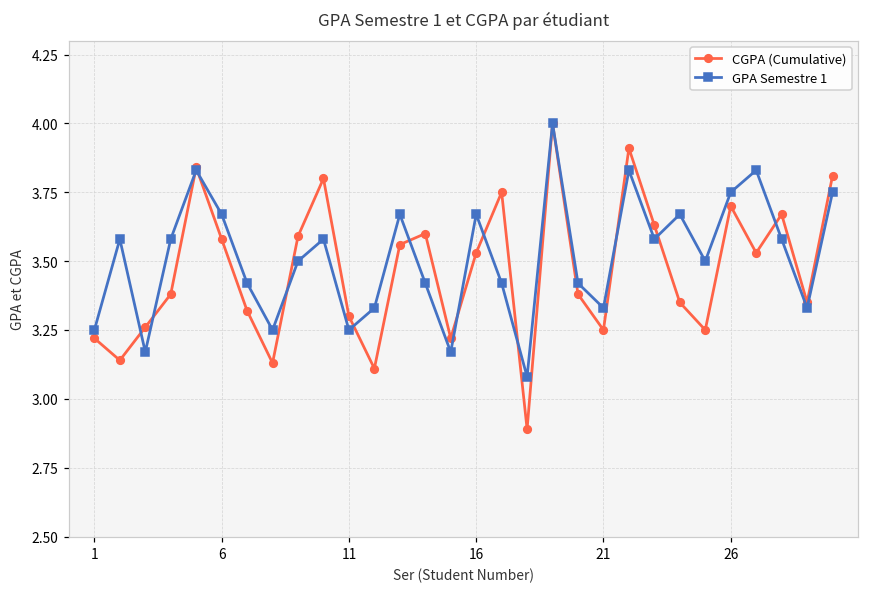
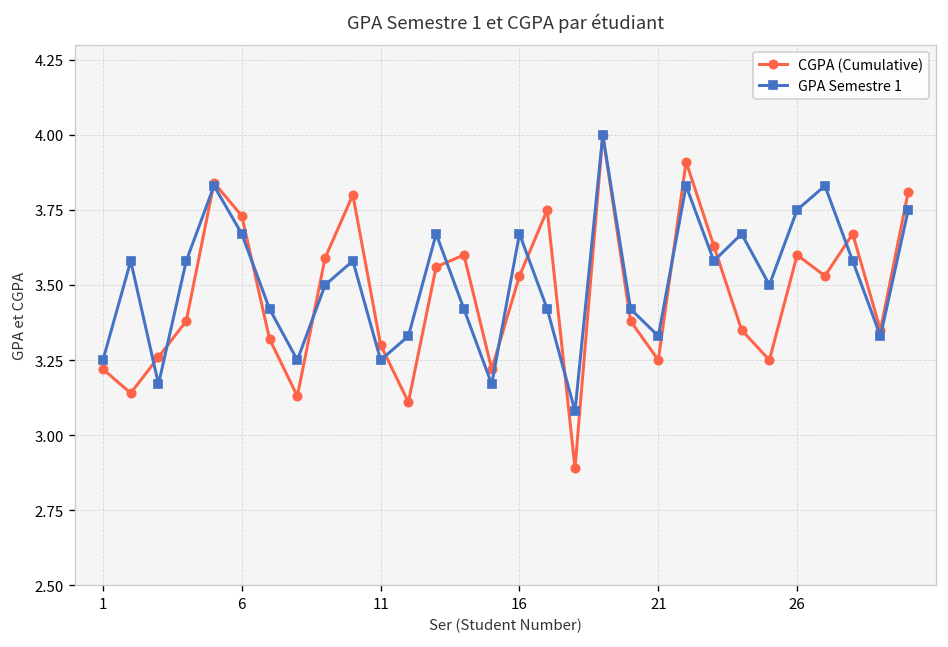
  {
    "CGPA (Cumulative)": {
      "1": 3.22,
-     "6": 3.58,
+     "6": 3.73,
      "11": 3.30,
      "16": 3.53,
      "21": 3.25,
-     "26": 3.7
+     "26": 3.6
    },
    "GPA Semestre 1": {
      "1": 3.25,
      "6": 3.67,
      "11": 3.25,
      "16": 3.67,
      "21": 3.33,
      "26": 3.75
    }
  }
